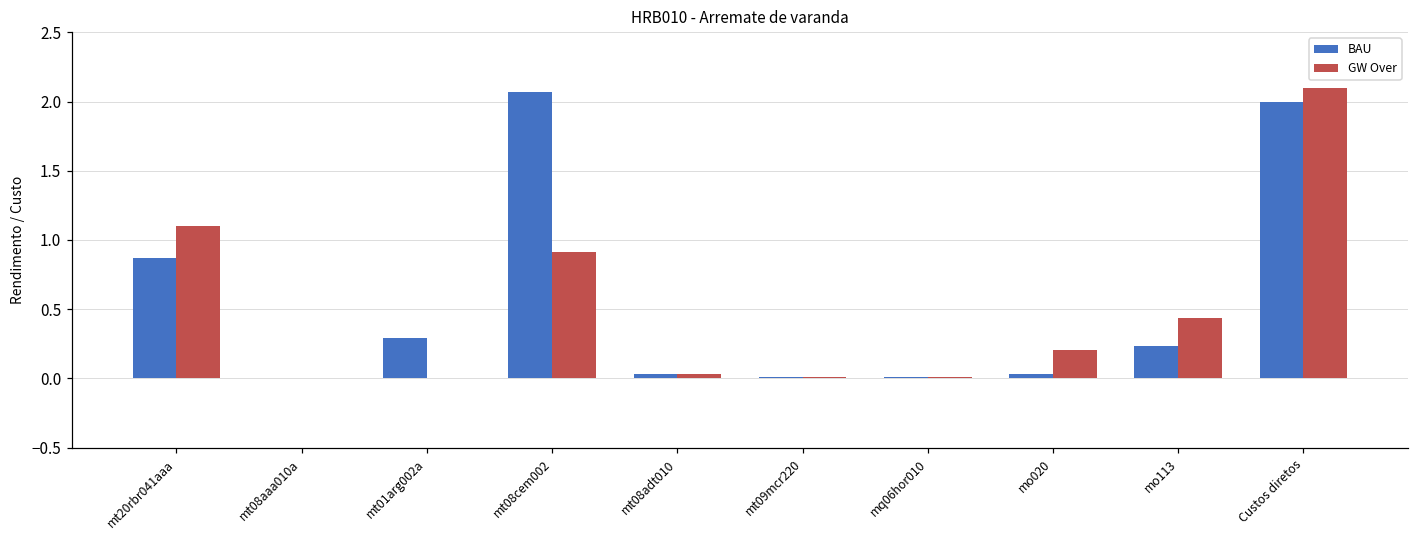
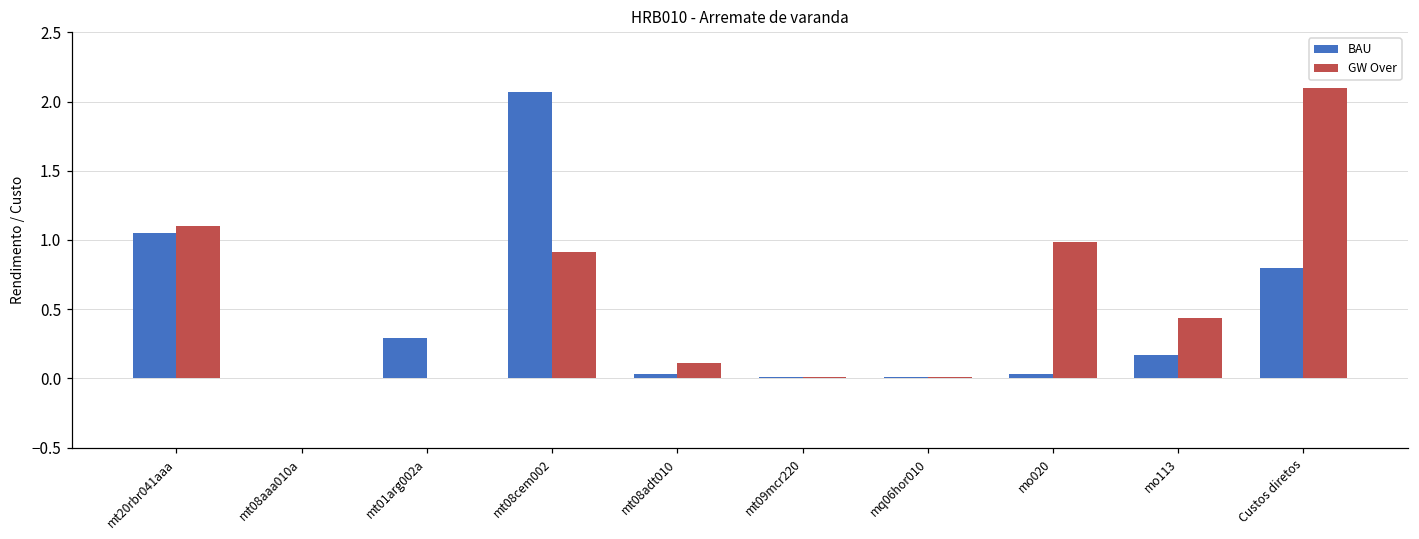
  {
    "BAU": {
-     "mt20rbr041aaa": 0.87,
+     "mt20rbr041aaa": 1.05,
      "mt01arg002a": 0.29,
      "mt08cem002": 2.07,
      "mt08adt010": 0.03,
      "mo020": 0.03,
-     "mo113": 0.24,
-     "Custos diretos": 2.0
+     "mo113": 0.17,
+     "Custos diretos": 0.8
    },
    "GW Over": {
      "mt20rbr041aaa": 1.10,
      "mt08cem002": 0.91,
-     "mt08adt010": 0.03,
-     "mo020": 0.21,
+     "mt08adt010": 0.11,
+     "mo020": 0.99,
      "mo113": 0.44,
      "Custos diretos": 2.10
    }
  }
